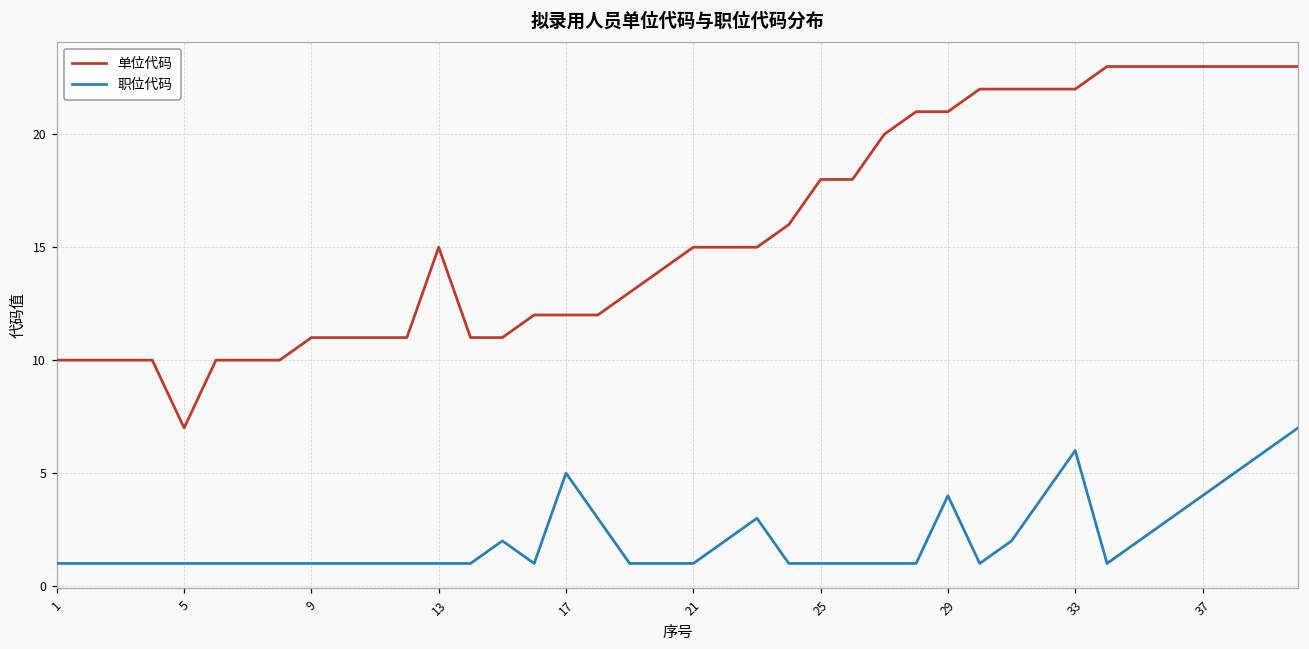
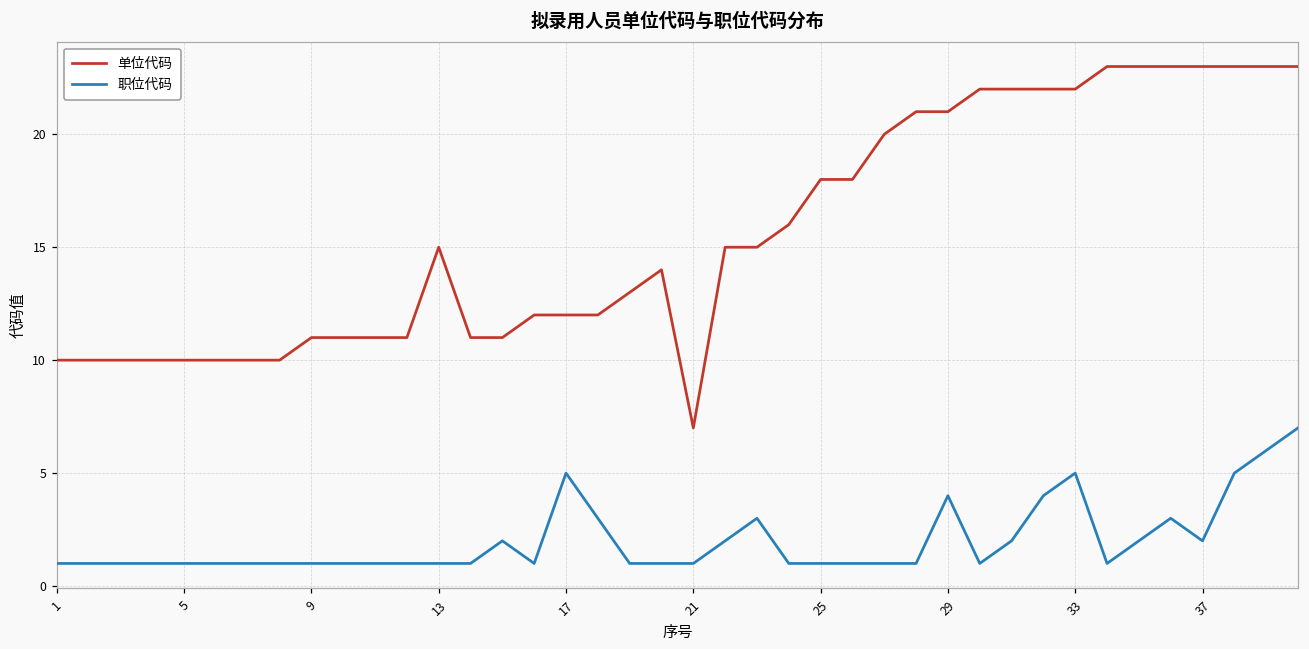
  {
    "单位代码": {
      "1": 10,
-     "5": 7,
+     "5": 10,
      "9": 11,
      "13": 15,
      "17": 12,
-     "21": 15,
+     "21": 7,
      "25": 18,
      "29": 21,
      "33": 22,
      "37": 23
    },
    "职位代码": {
      "1": 1,
      "5": 1,
      "9": 1,
      "13": 1,
      "17": 5,
      "21": 1,
      "25": 1,
      "29": 4,
-     "33": 6,
-     "37": 4
+     "33": 5,
+     "37": 2
    }
  }
